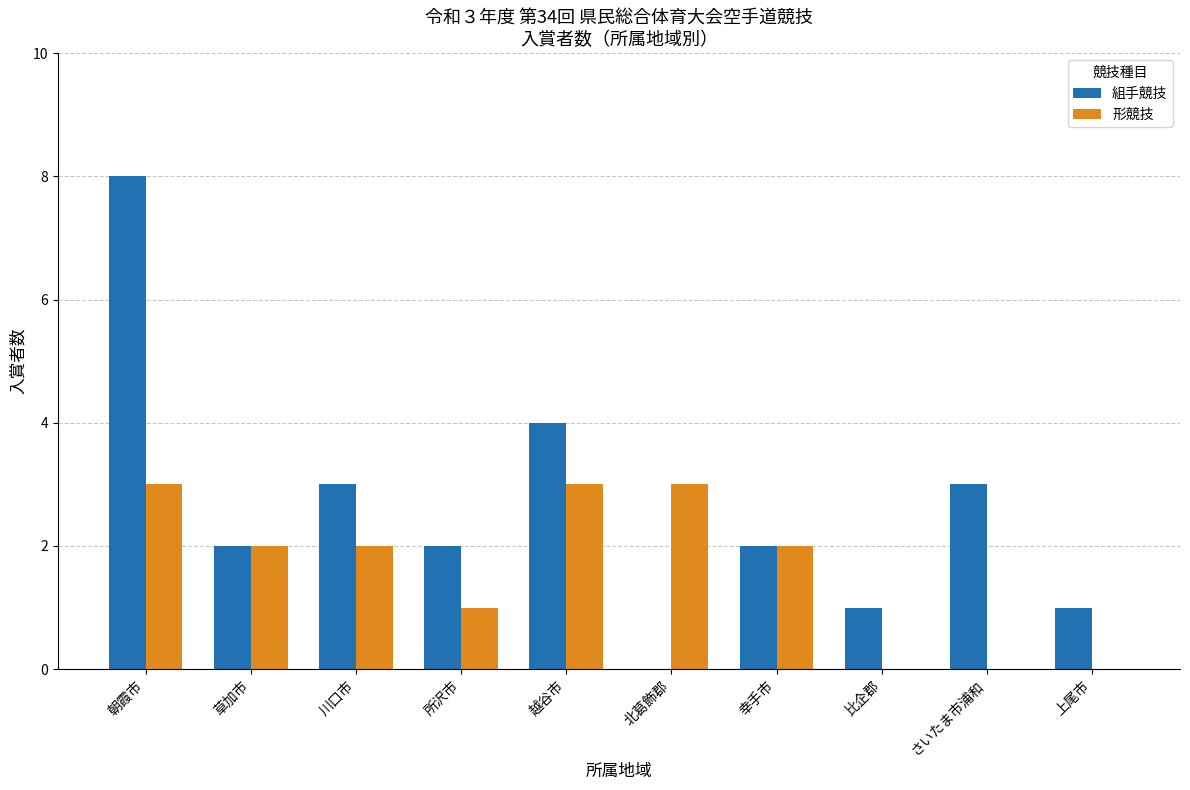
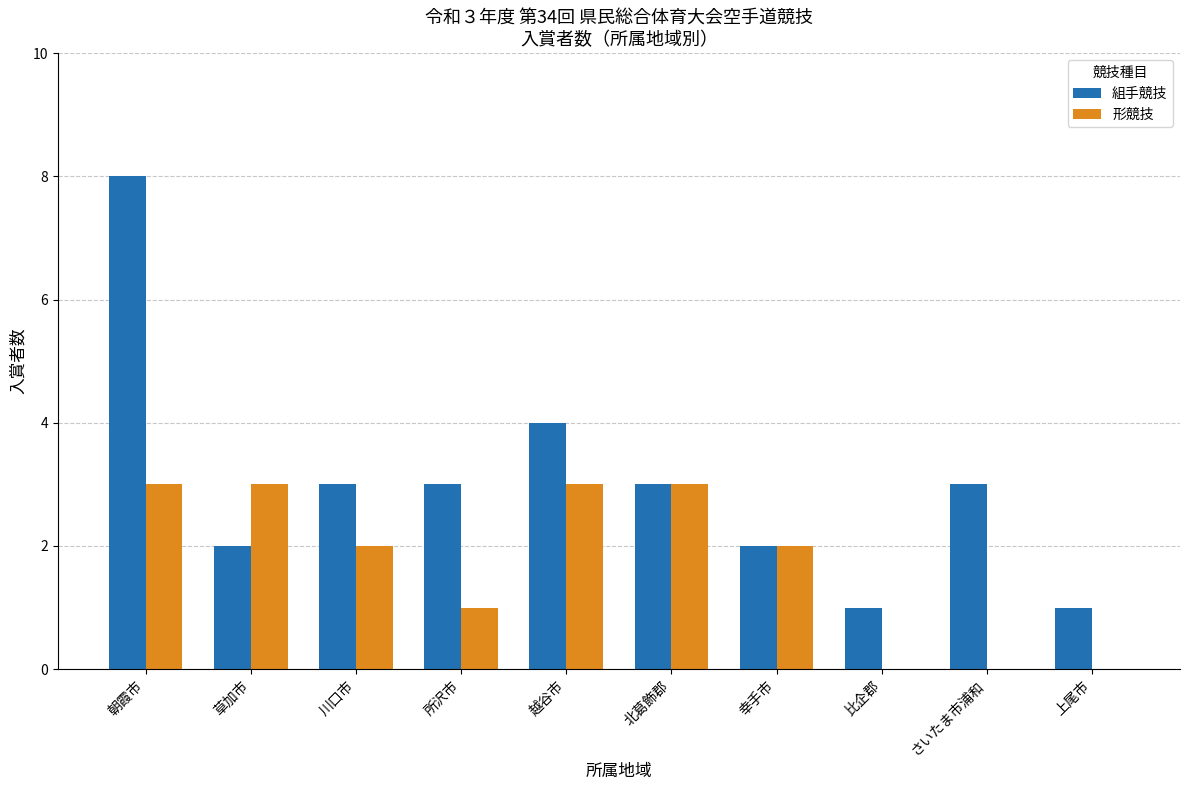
  {
    "組手競技": {
      "朝霞市": 8,
      "草加市": 2,
      "川口市": 3,
-     "所沢市": 2,
+     "所沢市": 3,
      "越谷市": 4,
-     "北葛飾郡": 0,
+     "北葛飾郡": 3,
      "幸手市": 2,
      "比企郡": 1,
      "さいたま市浦和": 3,
      "上尾市": 1
    },
    "形競技": {
      "朝霞市": 3,
-     "草加市": 2,
+     "草加市": 3,
      "川口市": 2,
      "所沢市": 1,
      "越谷市": 3,
      "北葛飾郡": 3,
      "幸手市": 2,
      "比企郡": 0,
      "さいたま市浦和": 0,
      "上尾市": 0
    }
  }
